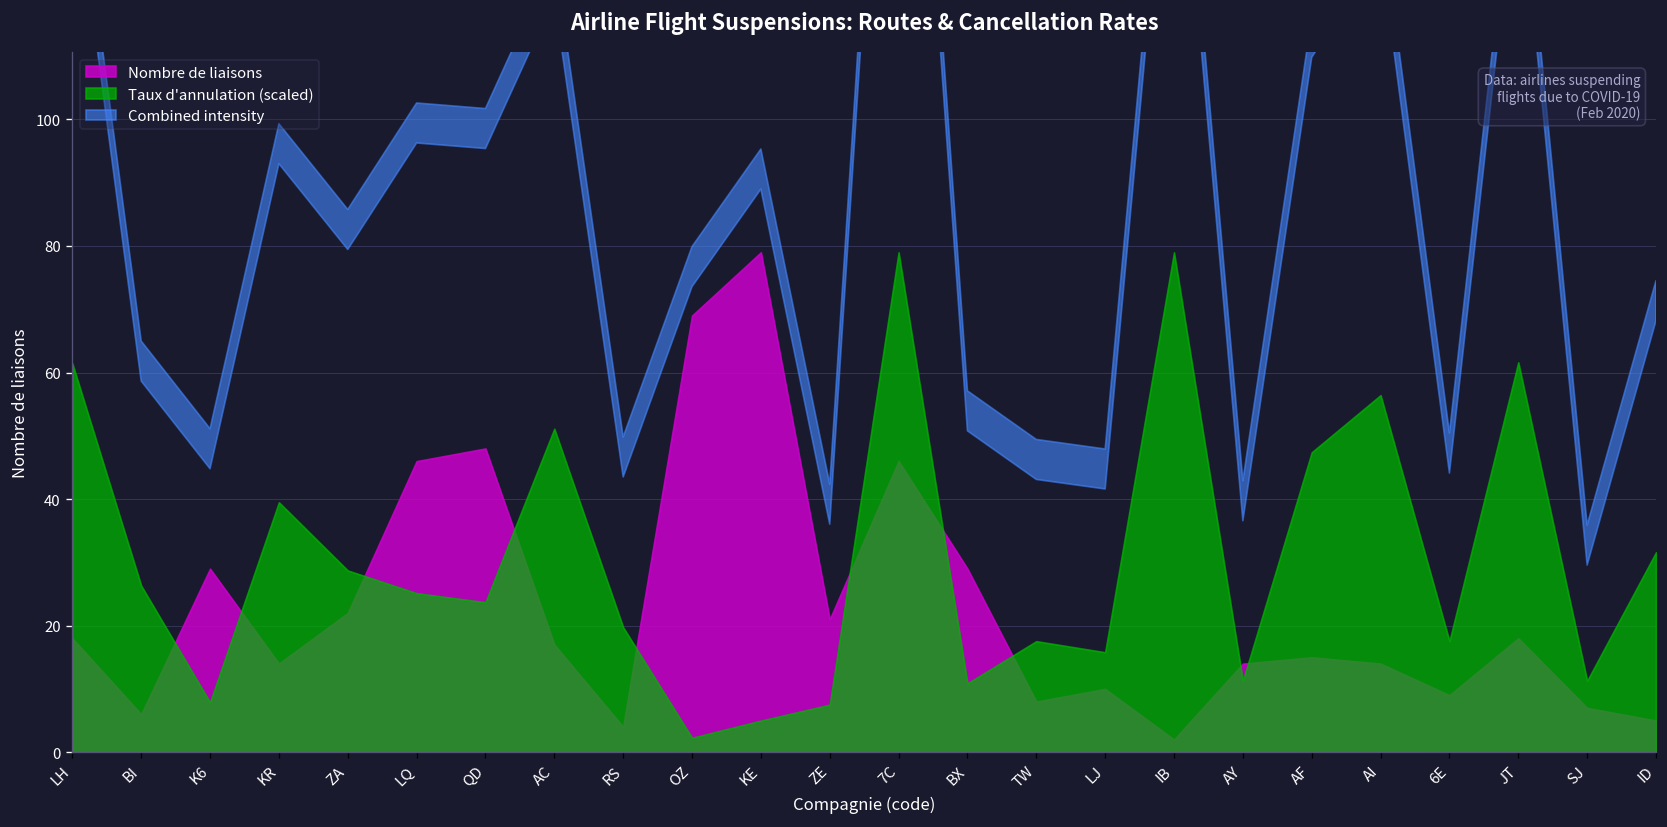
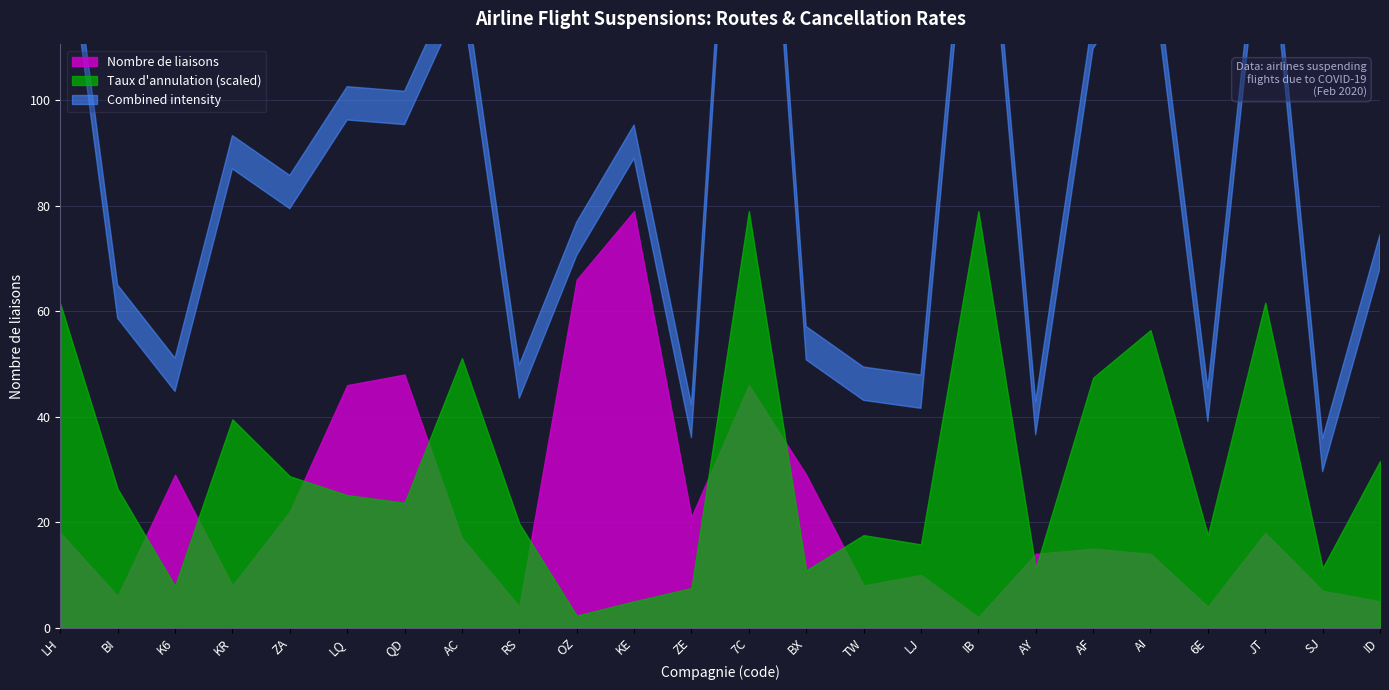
  {
    "Nombre de liaisons": {
      "LH": 18,
      "BI": 6,
      "K6": 29,
-     "KR": 14,
+     "KR": 8,
      "ZA": 22,
      "LQ": 46,
      "QD": 48,
      "AC": 17,
      "RS": 4,
-     "OZ": 69,
+     "OZ": 66,
      "KE": 79,
      "ZE": 21,
      "7C": 46,
      "BX": 29,
      "TW": 8,
      "LJ": 10,
      "IB": 2,
      "AY": 14,
      "AF": 15,
      "AI": 14,
-     "6E": 9,
+     "6E": 4,
      "JT": 18,
      "SJ": 7,
      "ID": 5
    },
    "Taux d'annulation (scaled)": {
      "LH": 61,
      "BI": 26,
      "K6": 8,
      "KR": 40,
      "ZA": 29,
      "LQ": 25,
      "QD": 24,
      "AC": 51,
      "RS": 20,
      "OZ": 2,
      "KE": 5,
      "ZE": 8,
      "7C": 79,
      "BX": 11,
      "TW": 18,
      "LJ": 16,
      "IB": 79,
      "AY": 11,
      "AF": 47,
      "AI": 56,
      "6E": 18,
      "JT": 62,
      "SJ": 11,
      "ID": 32
    }
  }
